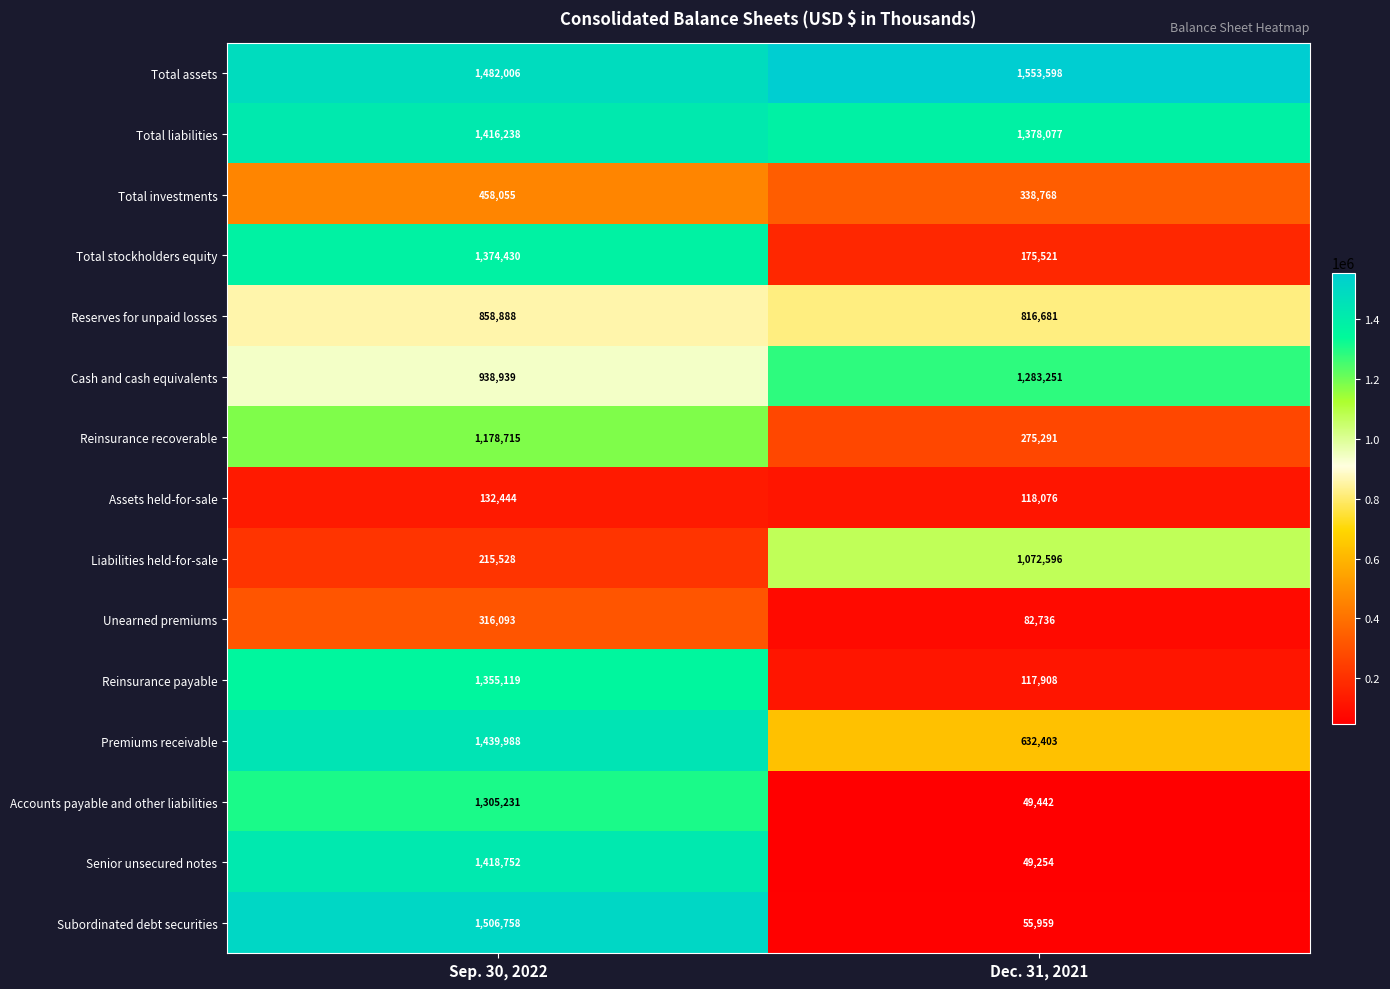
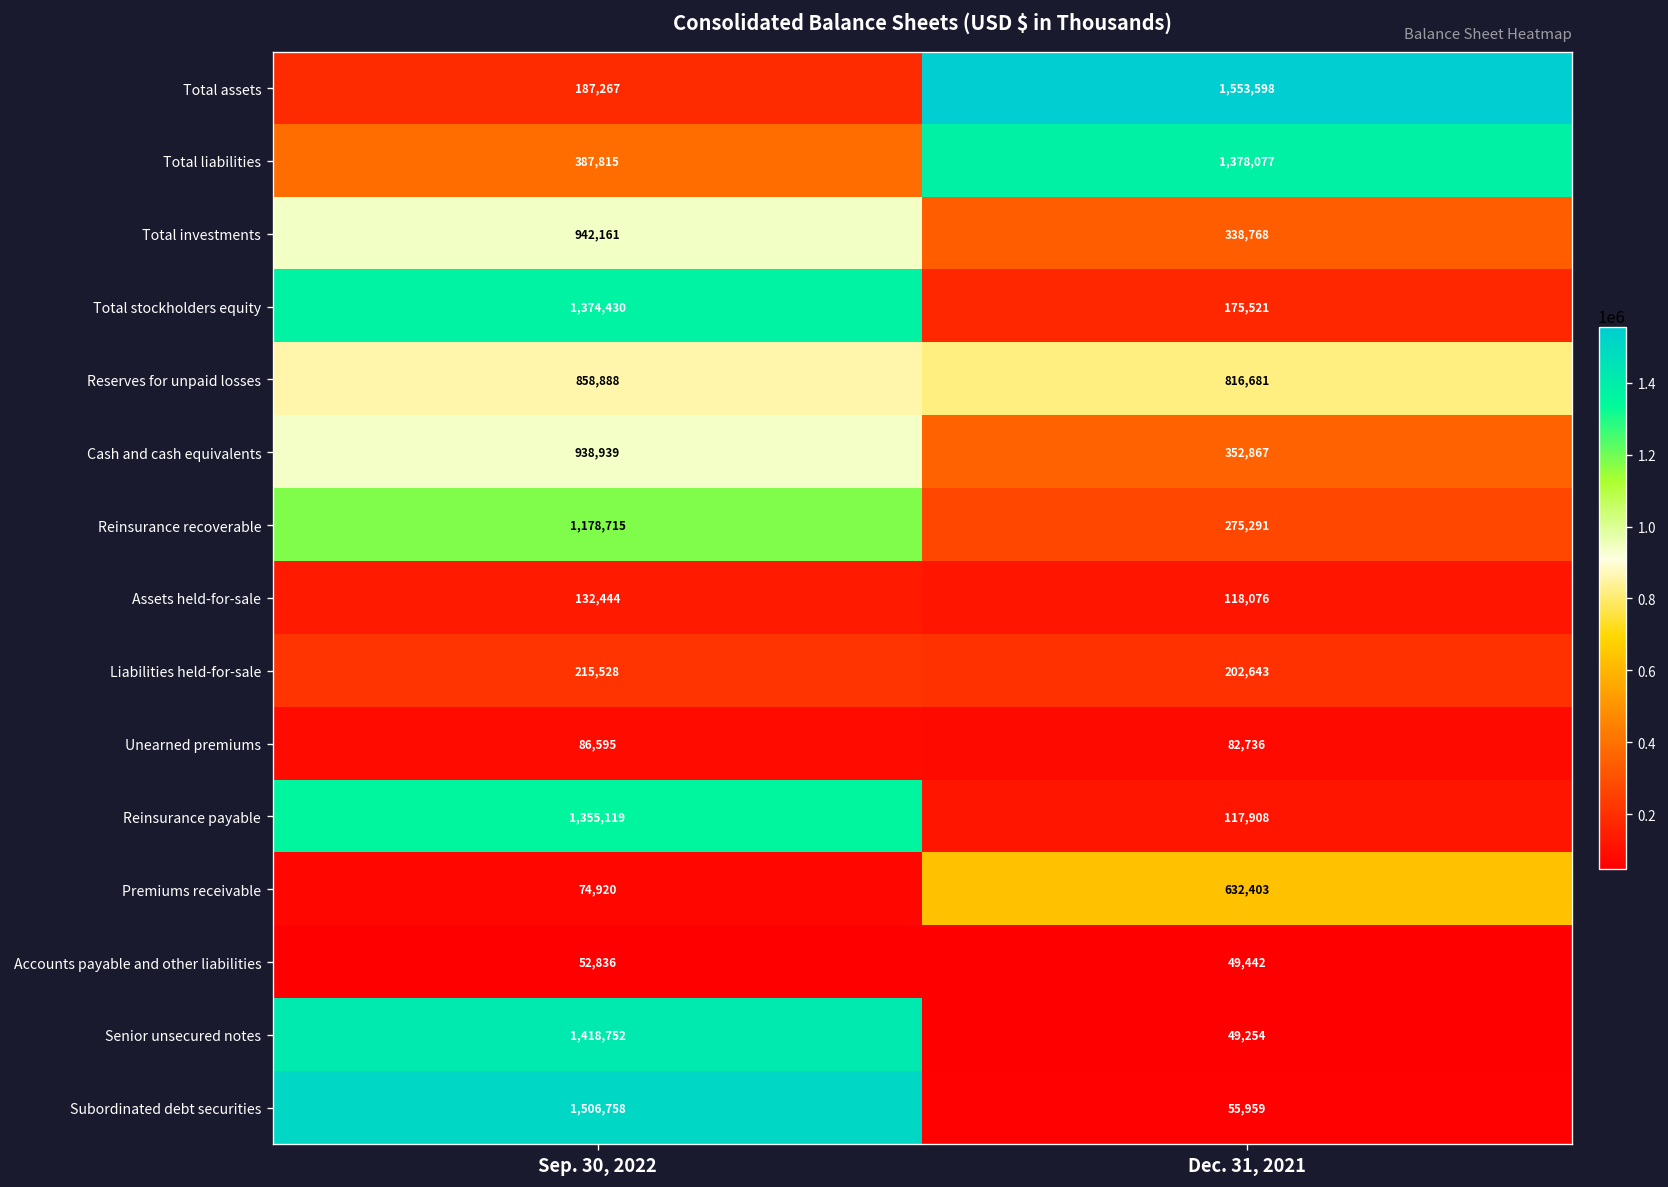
  {
    "Total assets": {
-     "Sep. 30, 2022": "1,482,006",
+     "Sep. 30, 2022": "187,267",
      "Dec. 31, 2021": "1,553,598"
    },
    "Total liabilities": {
-     "Sep. 30, 2022": "1,416,238",
+     "Sep. 30, 2022": "387,815",
      "Dec. 31, 2021": "1,378,077"
    },
    "Total investments": {
-     "Sep. 30, 2022": "458,055",
+     "Sep. 30, 2022": "942,161",
      "Dec. 31, 2021": "338,768"
    },
    "Total stockholders equity": {
      "Sep. 30, 2022": "1,374,430",
      "Dec. 31, 2021": "175,521"
    },
    "Reserves for unpaid losses": {
      "Sep. 30, 2022": "858,888",
      "Dec. 31, 2021": "816,681"
    },
    "Cash and cash equivalents": {
      "Sep. 30, 2022": "938,939",
-     "Dec. 31, 2021": "1,283,251"
+     "Dec. 31, 2021": "352,867"
    },
    "Reinsurance recoverable": {
      "Sep. 30, 2022": "1,178,715",
      "Dec. 31, 2021": "275,291"
    },
    "Assets held-for-sale": {
      "Sep. 30, 2022": "132,444",
      "Dec. 31, 2021": "118,076"
    },
    "Liabilities held-for-sale": {
      "Sep. 30, 2022": "215,528",
-     "Dec. 31, 2021": "1,072,596"
+     "Dec. 31, 2021": "202,643"
    },
    "Unearned premiums": {
-     "Sep. 30, 2022": "316,093",
+     "Sep. 30, 2022": "86,595",
      "Dec. 31, 2021": "82,736"
    },
    "Reinsurance payable": {
      "Sep. 30, 2022": "1,355,119",
      "Dec. 31, 2021": "117,908"
    },
    "Premiums receivable": {
-     "Sep. 30, 2022": "1,439,988",
+     "Sep. 30, 2022": "74,920",
      "Dec. 31, 2021": "632,403"
    },
    "Accounts payable and other liabilities": {
-     "Sep. 30, 2022": "1,305,231",
+     "Sep. 30, 2022": "52,836",
      "Dec. 31, 2021": "49,442"
    },
    "Senior unsecured notes": {
      "Sep. 30, 2022": "1,418,752",
      "Dec. 31, 2021": "49,254"
    },
    "Subordinated debt securities": {
      "Sep. 30, 2022": "1,506,758",
      "Dec. 31, 2021": "55,959"
    }
  }
